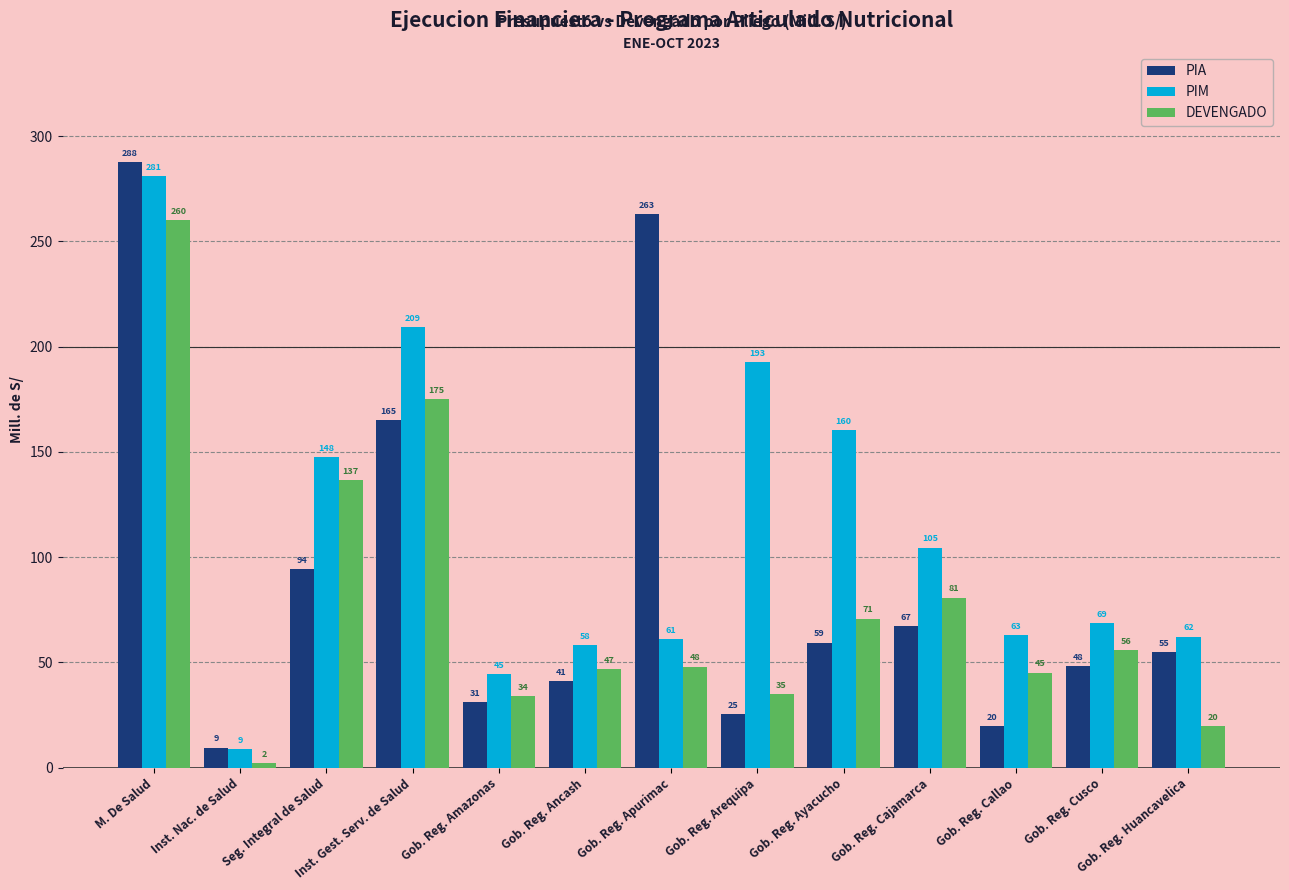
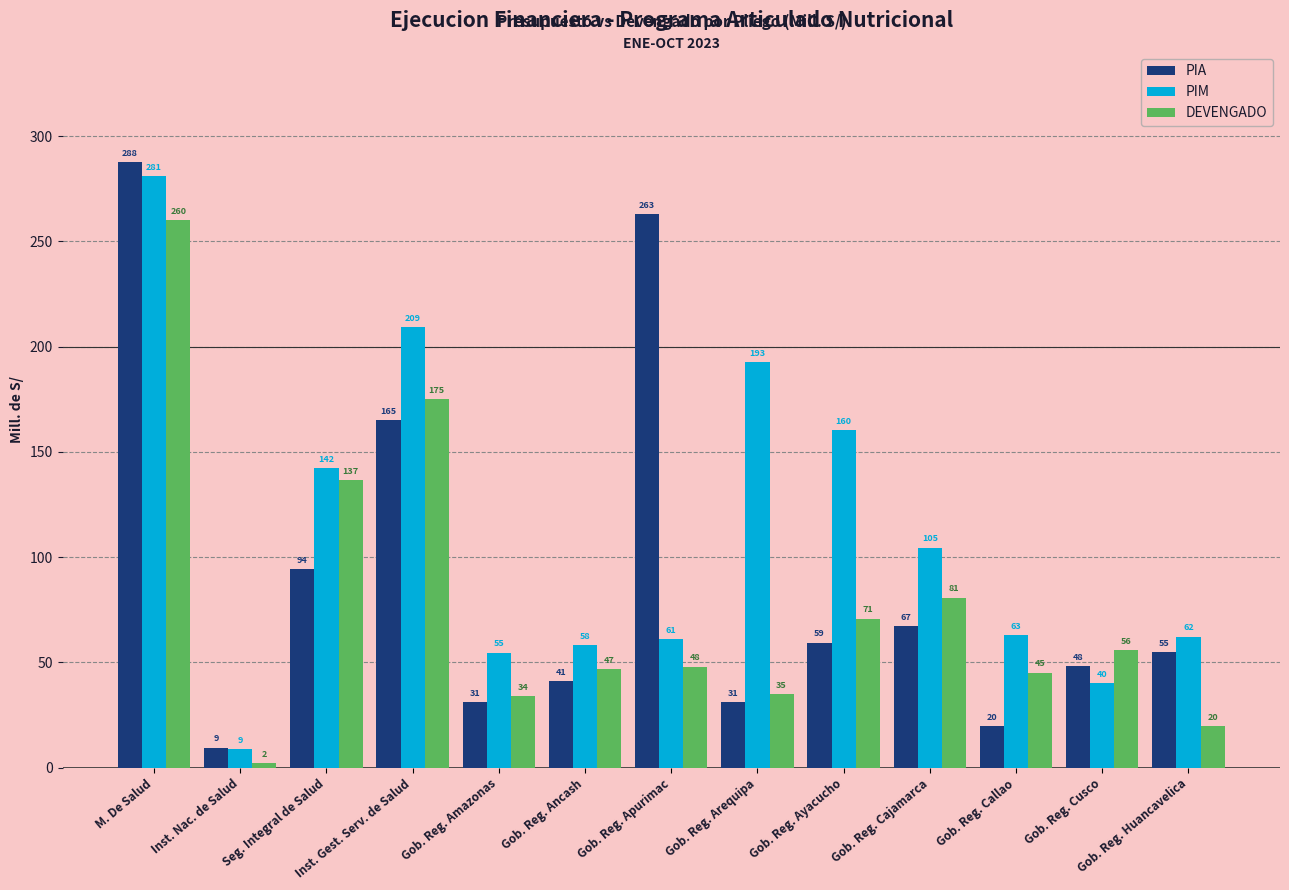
  {
    "PIA": {
      "M. De Salud": 288,
      "Inst. Nac. de Salud": 9,
      "Seg. Integral de Salud": 94,
      "Inst. Gest. Serv. de Salud": 165,
      "Gob. Reg. Amazonas": 31,
      "Gob. Reg. Ancash": 41,
      "Gob. Reg. Apurimac": 263,
-     "Gob. Reg. Arequipa": 25,
+     "Gob. Reg. Arequipa": 31,
      "Gob. Reg. Ayacucho": 59,
      "Gob. Reg. Cajamarca": 67,
      "Gob. Reg. Callao": 20,
      "Gob. Reg. Cusco": 48,
      "Gob. Reg. Huancavelica": 55
    },
    "PIM": {
      "M. De Salud": 281,
      "Inst. Nac. de Salud": 9,
-     "Seg. Integral de Salud": 148,
+     "Seg. Integral de Salud": 142,
      "Inst. Gest. Serv. de Salud": 209,
-     "Gob. Reg. Amazonas": 45,
+     "Gob. Reg. Amazonas": 55,
      "Gob. Reg. Ancash": 58,
      "Gob. Reg. Apurimac": 61,
      "Gob. Reg. Arequipa": 193,
      "Gob. Reg. Ayacucho": 160,
      "Gob. Reg. Cajamarca": 105,
      "Gob. Reg. Callao": 63,
-     "Gob. Reg. Cusco": 69,
+     "Gob. Reg. Cusco": 40,
      "Gob. Reg. Huancavelica": 62
    },
    "DEVENGADO": {
      "M. De Salud": 260,
      "Inst. Nac. de Salud": 2,
      "Seg. Integral de Salud": 137,
      "Inst. Gest. Serv. de Salud": 175,
      "Gob. Reg. Amazonas": 34,
      "Gob. Reg. Ancash": 47,
      "Gob. Reg. Apurimac": 48,
      "Gob. Reg. Arequipa": 35,
      "Gob. Reg. Ayacucho": 71,
      "Gob. Reg. Cajamarca": 81,
      "Gob. Reg. Callao": 45,
      "Gob. Reg. Cusco": 56,
      "Gob. Reg. Huancavelica": 20
    }
  }
